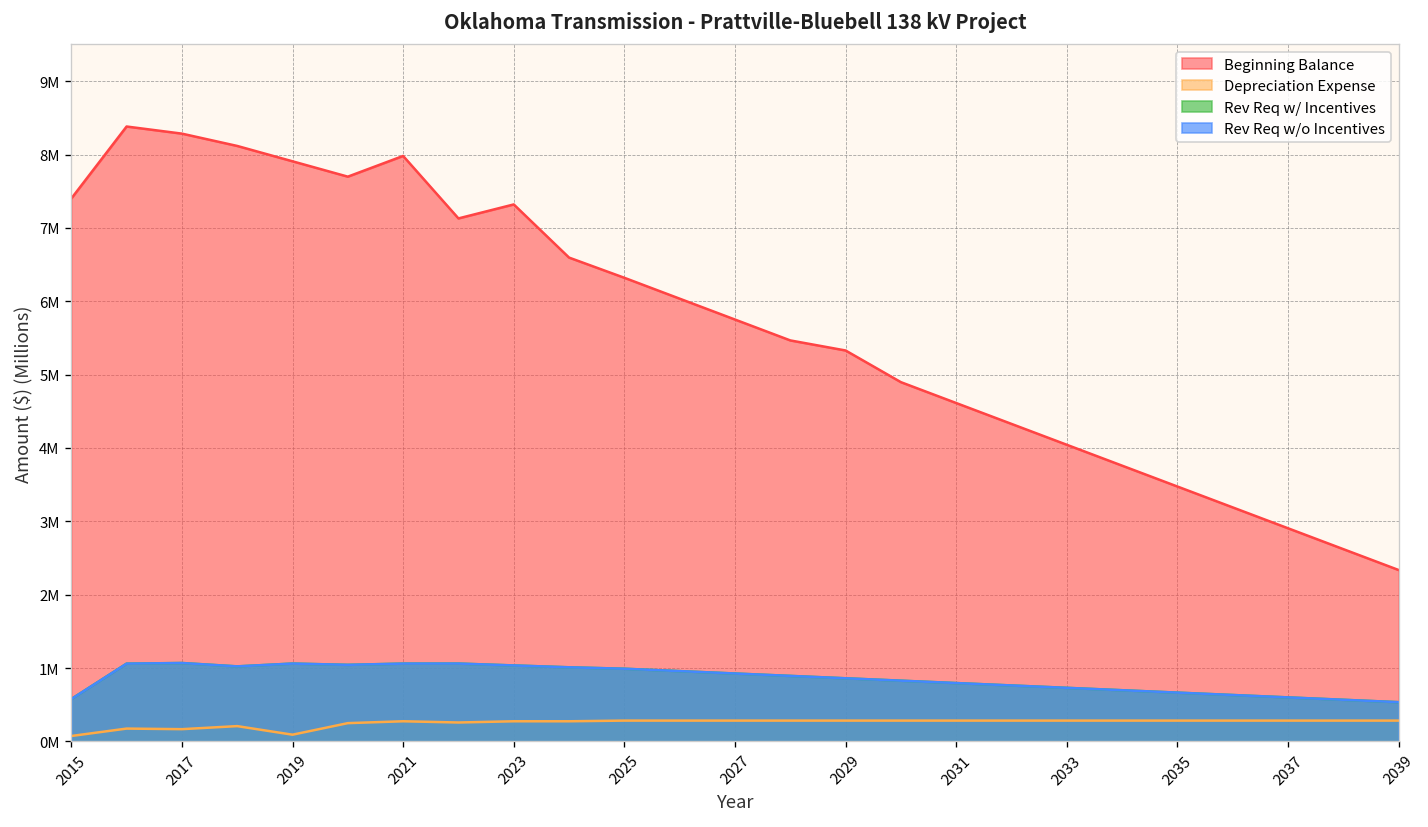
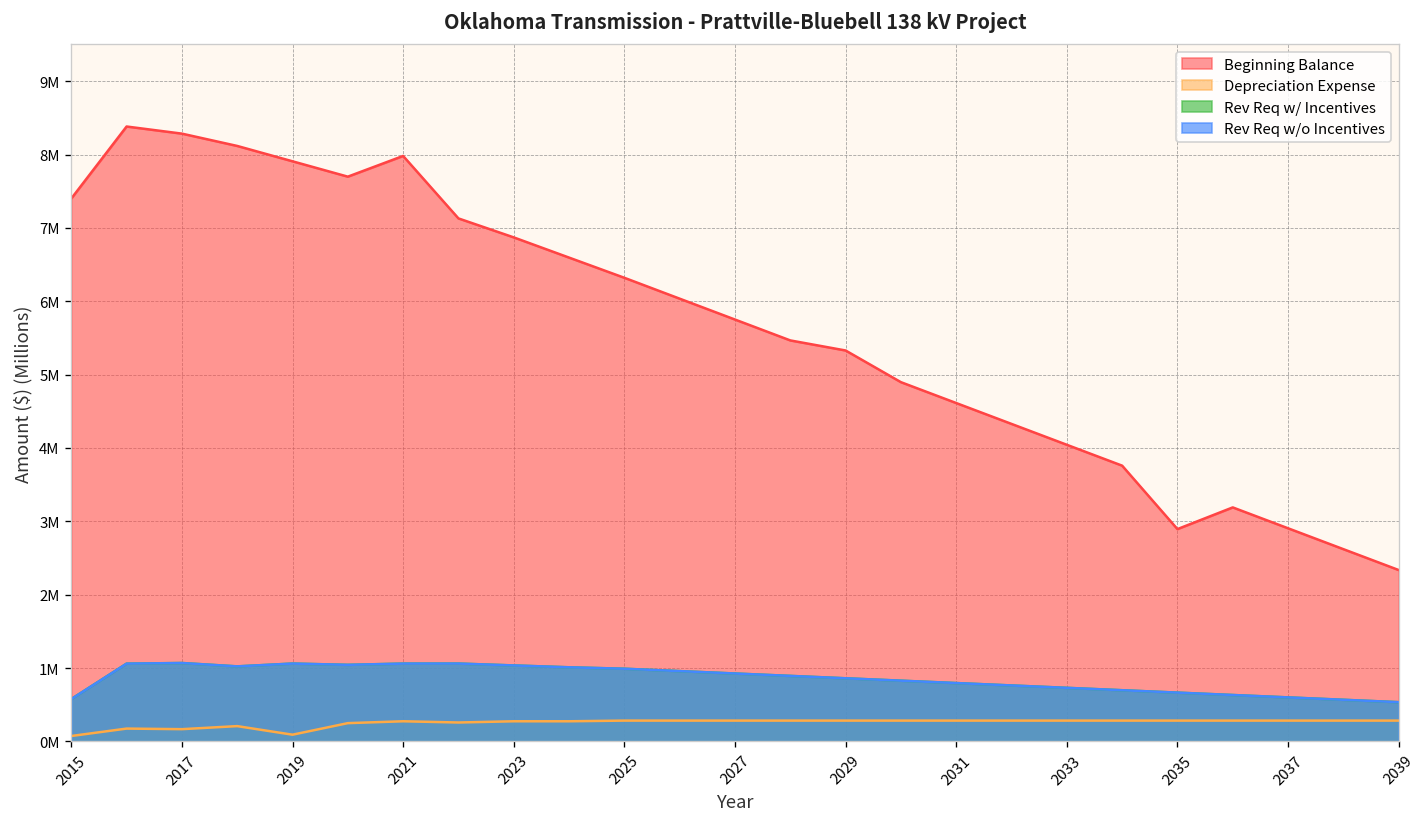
  {
    "Beginning Balance": {
      "2015": 7400000,
      "2017": 8300000,
      "2019": 7900000,
      "2021": 8000000,
-     "2023": 7300000,
+     "2023": 6900000,
      "2025": 6300000,
      "2027": 5800000,
      "2029": 5300000,
      "2031": 4600000,
      "2033": 4000000,
-     "2035": 3500000,
+     "2035": 2900000,
      "2037": 2900000,
      "2039": 2300000
    },
    "Depreciation Expense": {
      "2015": 100000,
      "2017": 200000,
      "2019": 100000,
      "2021": 300000,
      "2023": 300000,
      "2025": 300000,
      "2027": 300000,
      "2029": 300000,
      "2031": 300000,
      "2033": 300000,
      "2035": 300000,
      "2037": 300000,
      "2039": 300000
    },
    "Rev Req w/o Incentives": {
      "2015": 600000,
      "2017": 1100000,
      "2019": 1100000,
      "2021": 1100000,
      "2023": 1000000,
      "2025": 1000000,
      "2027": 900000,
      "2029": 900000,
      "2031": 800000,
      "2033": 700000,
      "2035": 700000,
      "2037": 600000,
      "2039": 500000
    }
  }
